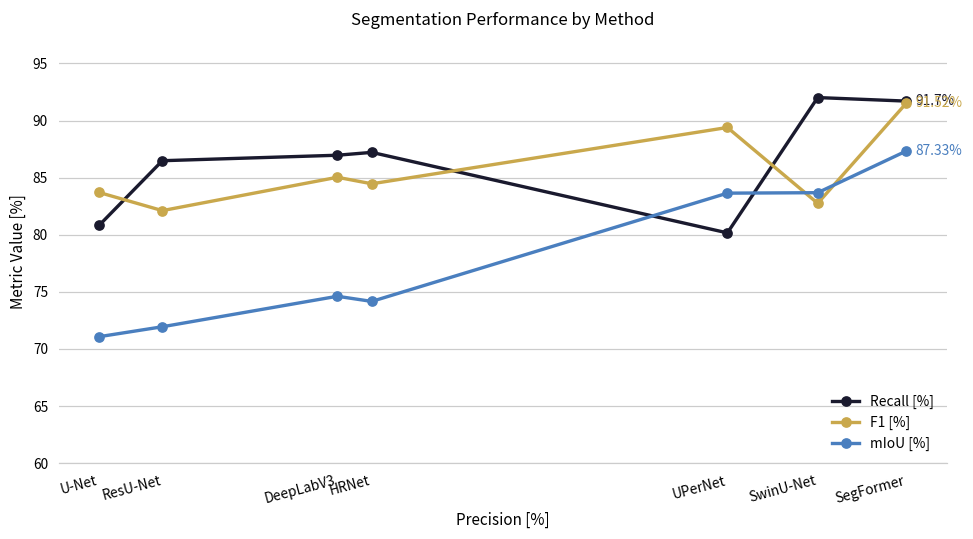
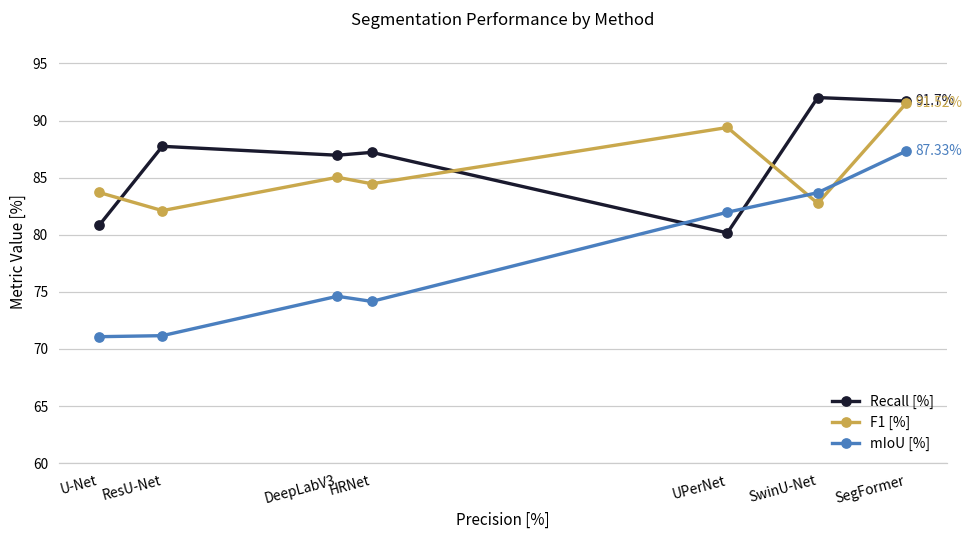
  {
    "Recall [%]": {
      "U-Net": 80.8,
-     "ResU-Net": 86.5,
+     "ResU-Net": 87.7,
      "DeepLabV3": 87.0,
      "HRNet": 87.2,
      "UPerNet": 80.2,
      "SwinU-Net": 92.0
    },
    "F1 [%]": {
      "U-Net": 83.7,
      "ResU-Net": 82.1,
      "DeepLabV3": 85.0,
      "HRNet": 84.5,
      "UPerNet": 89.4,
      "SwinU-Net": 82.8
    },
    "mIoU [%]": {
      "U-Net": 71.1,
-     "ResU-Net": 71.9,
+     "ResU-Net": 71.2,
      "DeepLabV3": 74.6,
      "HRNet": 74.2,
-     "UPerNet": 83.6,
+     "UPerNet": 82.0,
      "SwinU-Net": 83.7
    }
  }
